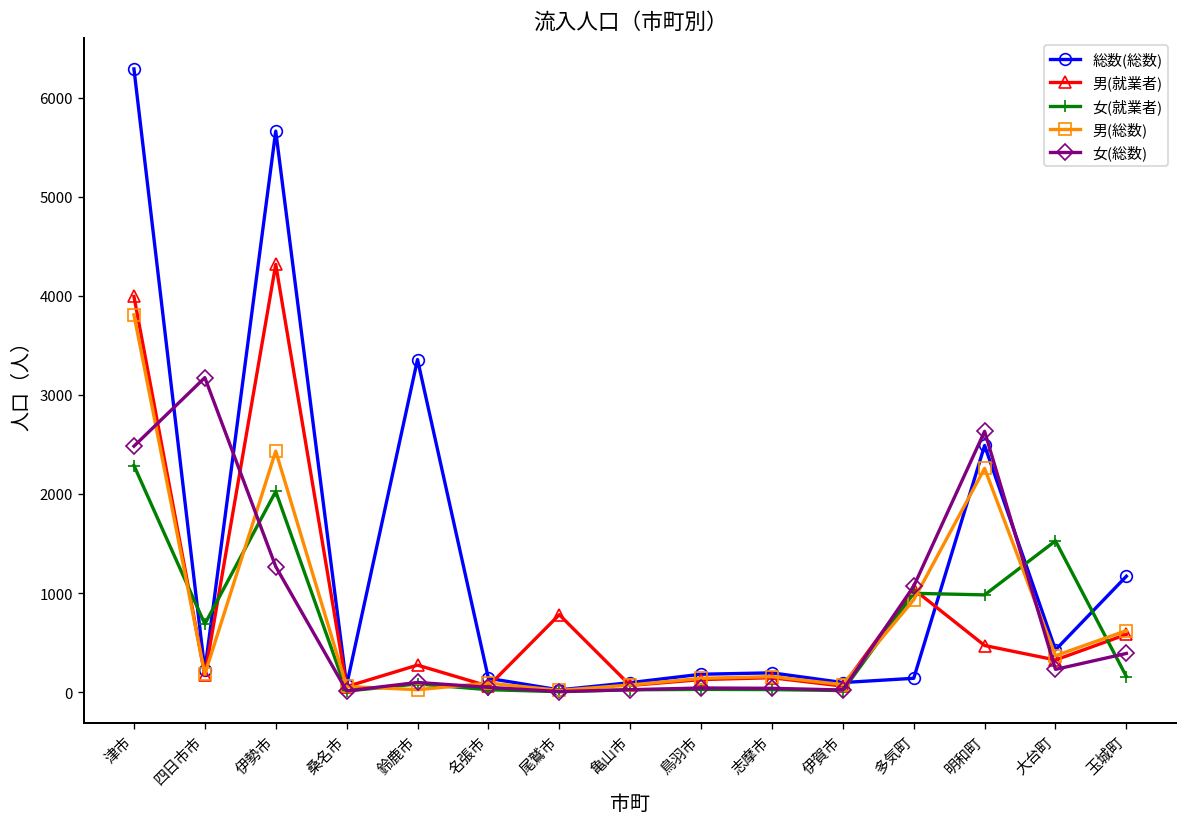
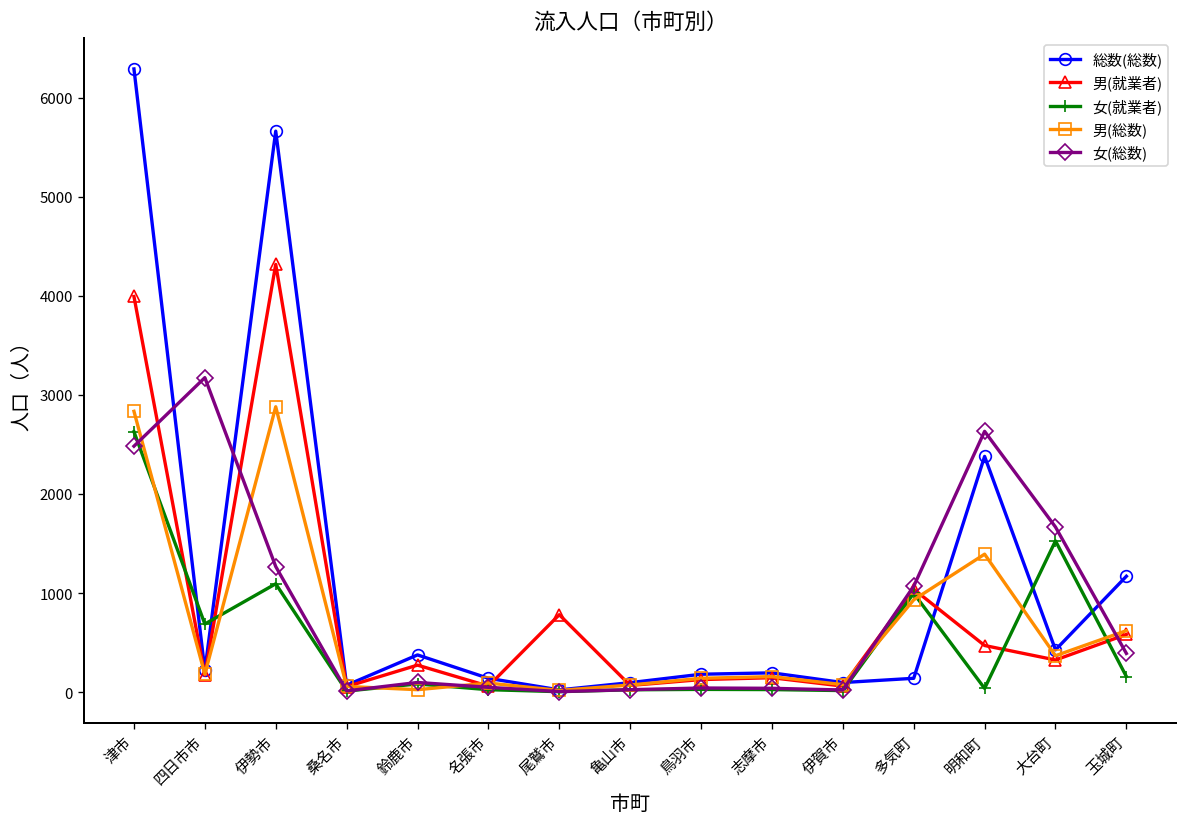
  {
    "総数(総数)": {
      "津市": 6300,
      "四日市市": 200,
      "伊勢市": 5700,
-     "鈴鹿市": 3400,
+     "鈴鹿市": 400,
      "名張市": 100,
      "鳥羽市": 200,
      "志摩市": 200,
      "多気町": 100,
-     "明和町": 2500,
+     "明和町": 2400,
      "大台町": 400,
      "玉城町": 1200
    },
    "男(就業者)": {
      "津市": 4000,
      "伊勢市": 4300,
      "鈴鹿市": 300,
      "尾鷲市": 800,
      "明和町": 500,
      "大台町": 300,
      "玉城町": 600
    },
    "女(就業者)": {
-     "津市": 2300,
+     "津市": 2600,
      "四日市市": 700,
-     "伊勢市": 2000,
+     "伊勢市": 1100,
      "多気町": 1000,
-     "明和町": 1000,
+     "明和町": 0,
      "大台町": 1500,
      "玉城町": 200
    },
    "男(総数)": {
-     "津市": 3800,
-     "伊勢市": 2400,
+     "津市": 2800,
+     "伊勢市": 2900,
      "鈴鹿市": 0,
      "名張市": 100,
      "多気町": 900,
-     "明和町": 2300,
+     "明和町": 1400,
      "大台町": 400,
      "玉城町": 600
    },
    "女(総数)": {
      "津市": 2500,
      "四日市市": 3200,
      "伊勢市": 1300,
      "明和町": 2600,
-     "大台町": 200,
+     "大台町": 1700,
      "玉城町": 400
    }
  }
